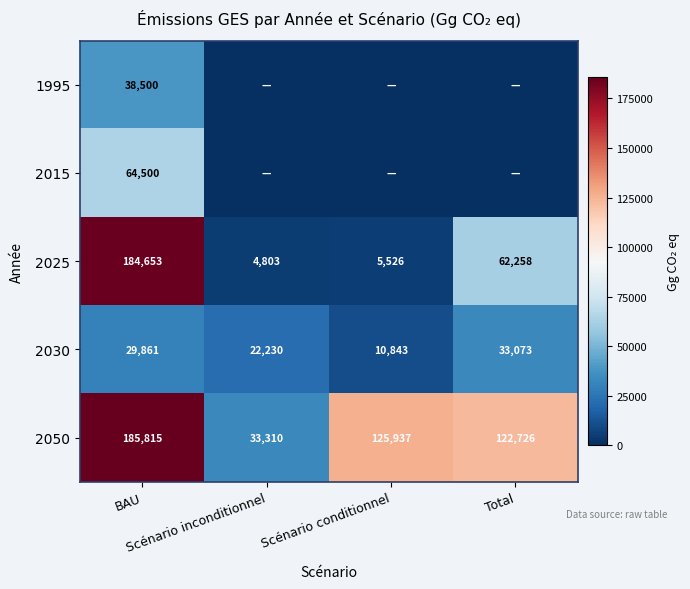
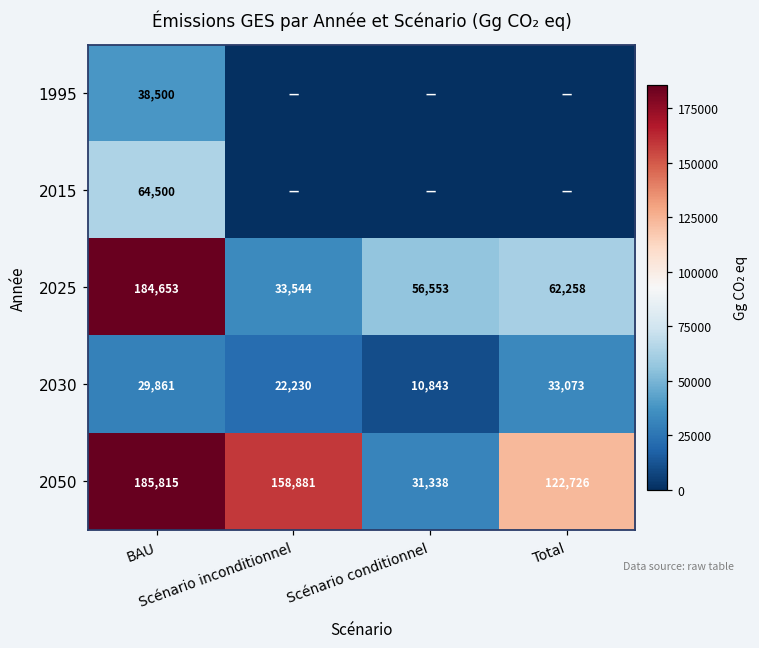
  {
    "1995": {
      "BAU": "38,500"
    },
    "2015": {
      "BAU": "64,500"
    },
    "2025": {
      "BAU": "184,653",
-     "Scénario inconditionnel": "4,803",
-     "Scénario conditionnel": "5,526",
+     "Scénario inconditionnel": "33,544",
+     "Scénario conditionnel": "56,553",
      "Total": "62,258"
    },
    "2030": {
      "BAU": "29,861",
      "Scénario inconditionnel": "22,230",
      "Scénario conditionnel": "10,843",
      "Total": "33,073"
    },
    "2050": {
      "BAU": "185,815",
-     "Scénario inconditionnel": "33,310",
-     "Scénario conditionnel": "125,937",
+     "Scénario inconditionnel": "158,881",
+     "Scénario conditionnel": "31,338",
      "Total": "122,726"
    }
  }
